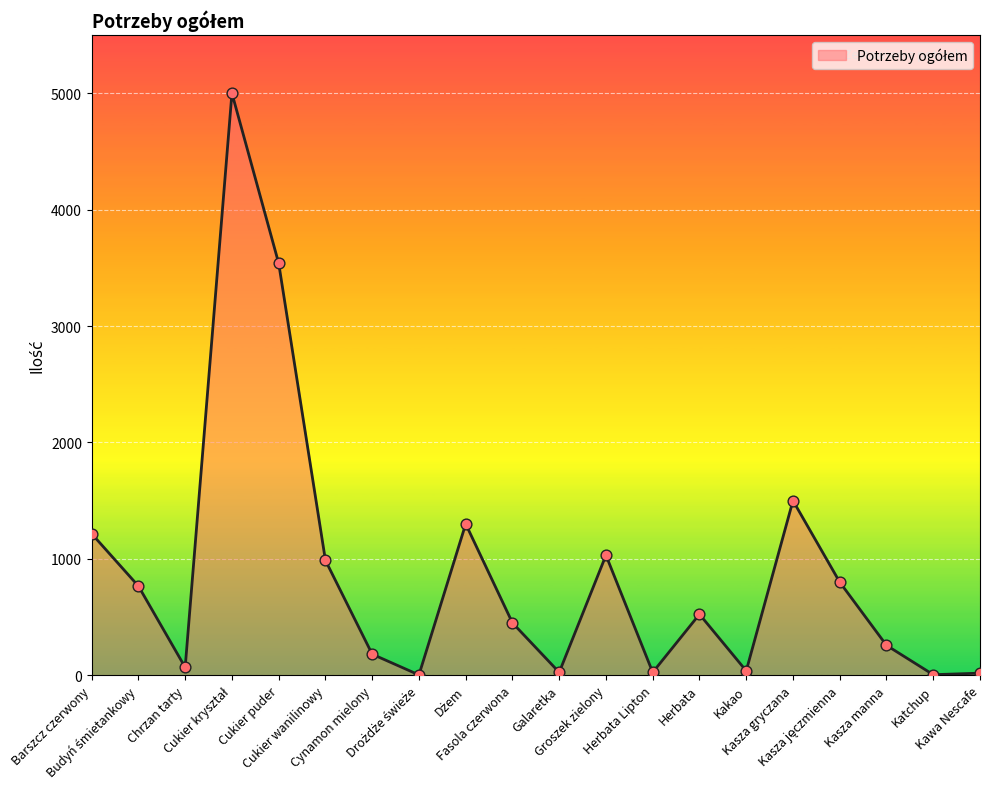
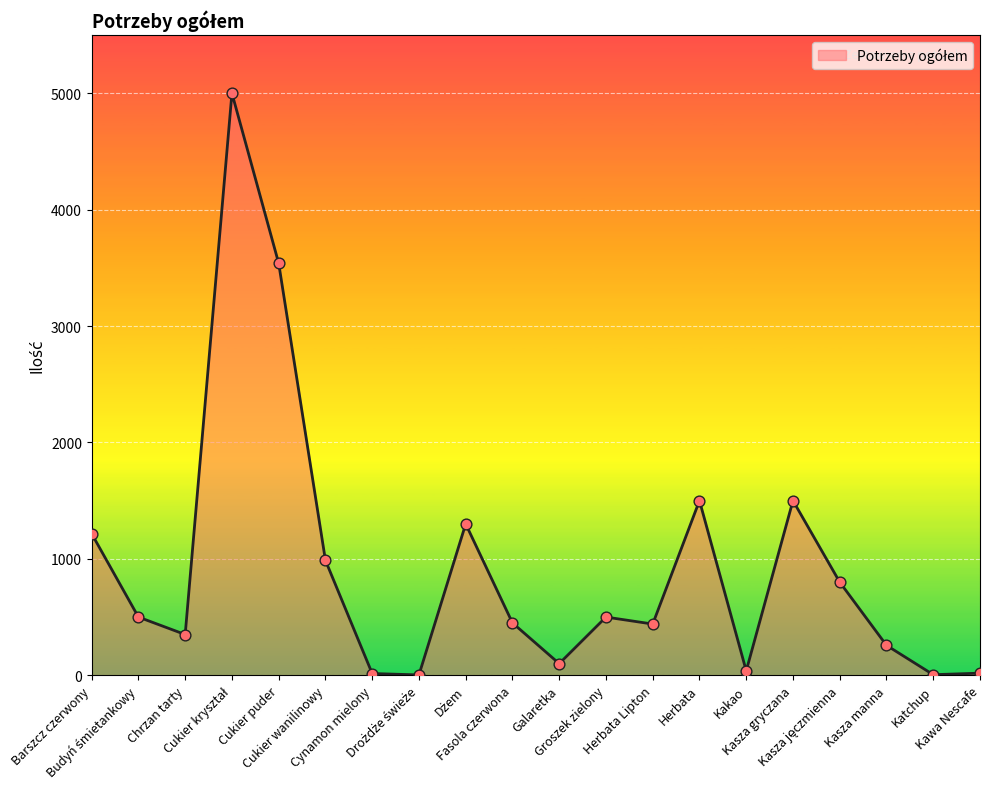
  {
    "Barszcz czerwony": 1220,
-   "Budyń śmietankowy": 770,
-   "Chrzan tarty": 70,
+   "Budyń śmietankowy": 500,
+   "Chrzan tarty": 350,
    "Cukier kryształ": 5000,
    "Cukier puder": 3540,
    "Cukier wanilinowy": 990,
-   "Cynamon mielony": 180,
+   "Cynamon mielony": 20,
    "Drożdże świeże": 0,
    "Dżem": 1300,
    "Fasola czerwona": 450,
-   "Galaretka": 30,
-   "Groszek zielony": 1030,
-   "Herbata Lipton": 30,
-   "Herbata": 520,
+   "Galaretka": 100,
+   "Groszek zielony": 500,
+   "Herbata Lipton": 440,
+   "Herbata": 1500,
    "Kakao": 40,
    "Kasza gryczana": 1500,
    "Kasza jęczmienna": 800,
    "Kasza manna": 260,
    "Katchup": 10,
    "Kawa Nescafe": 20
  }
